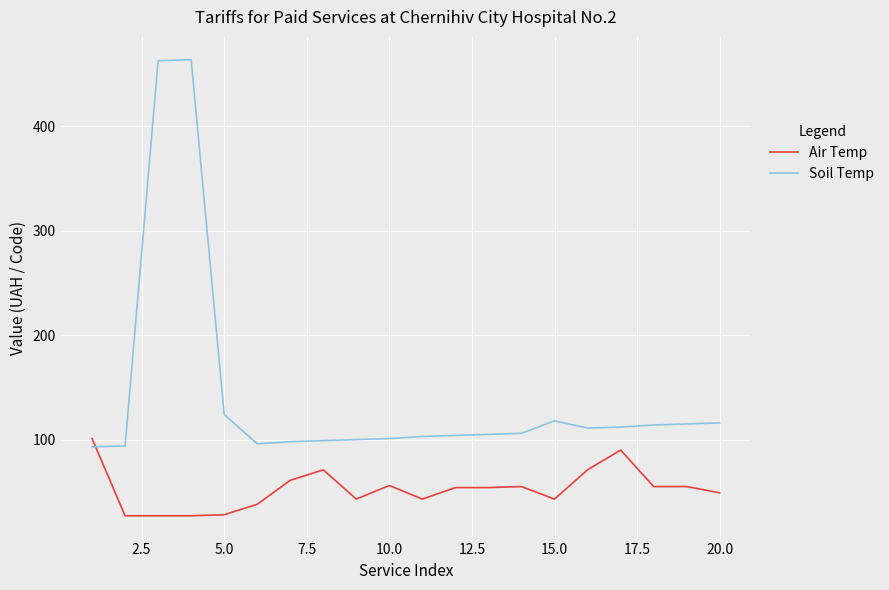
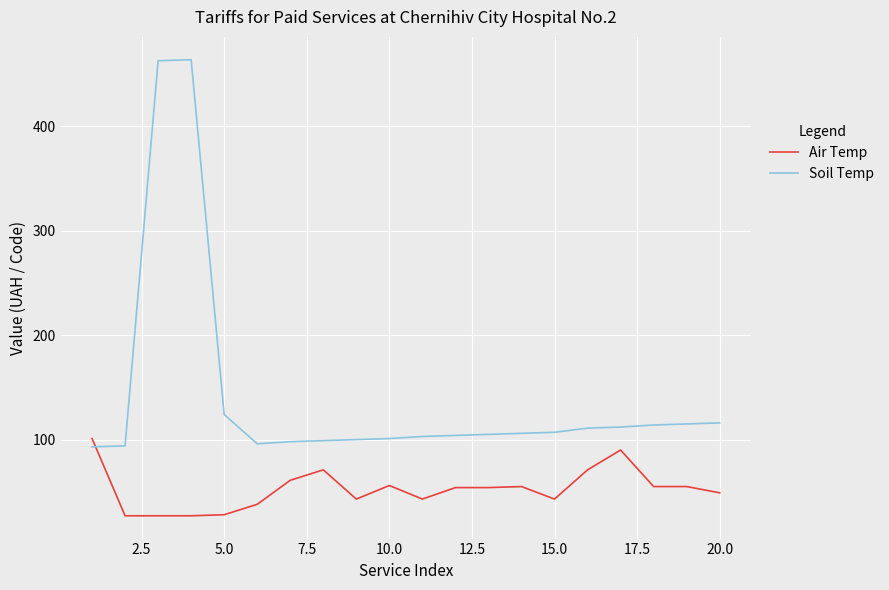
  {
    "Air Temp": {
      "5.0": 28,
      "10.0": 56,
      "15.0": 43,
      "20.0": 49
    },
    "Soil Temp": {
      "5.0": 124,
      "10.0": 101,
-     "15.0": 118,
+     "15.0": 107,
      "20.0": 116
    }
  }
